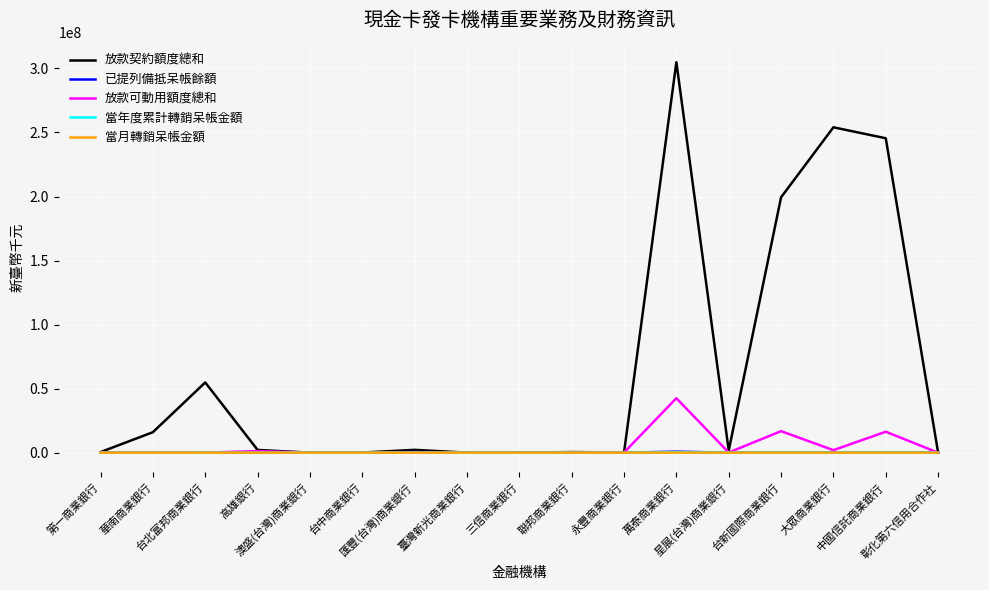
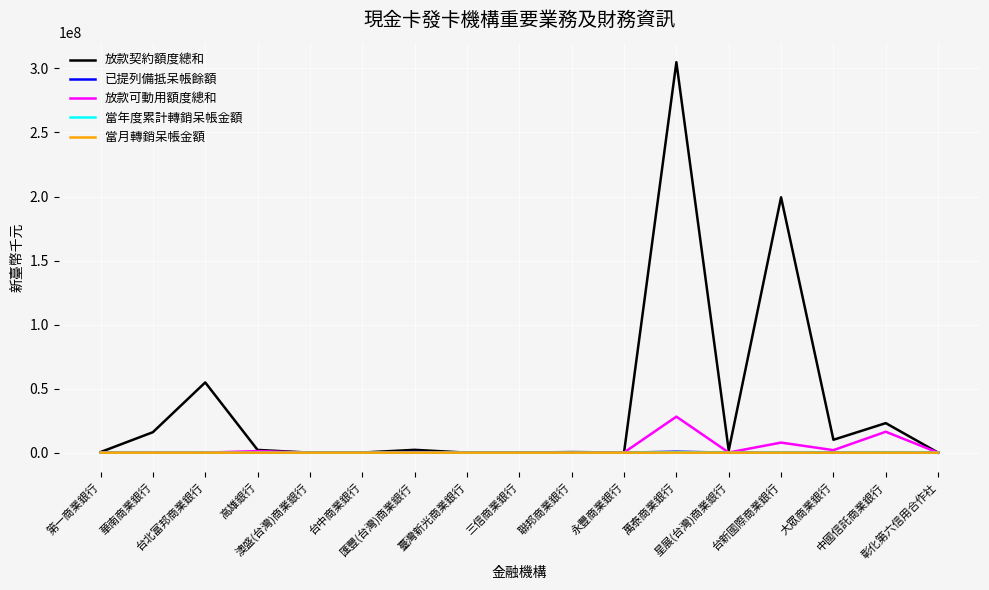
  {
    "放款契約額度總和": {
      "華南商業銀行": 16000000,
      "台北富邦商業銀行": 55000000,
      "萬泰商業銀行": 305000000,
      "台新國際商業銀行": 199000000,
-     "大眾商業銀行": 254000000,
-     "中國信託商業銀行": 245000000
+     "大眾商業銀行": 10000000,
+     "中國信託商業銀行": 23000000
    },
    "放款可動用額度總和": {
-     "萬泰商業銀行": 43000000,
-     "台新國際商業銀行": 17000000,
+     "萬泰商業銀行": 28000000,
+     "台新國際商業銀行": 8000000,
      "中國信託商業銀行": 16000000
    }
  }
